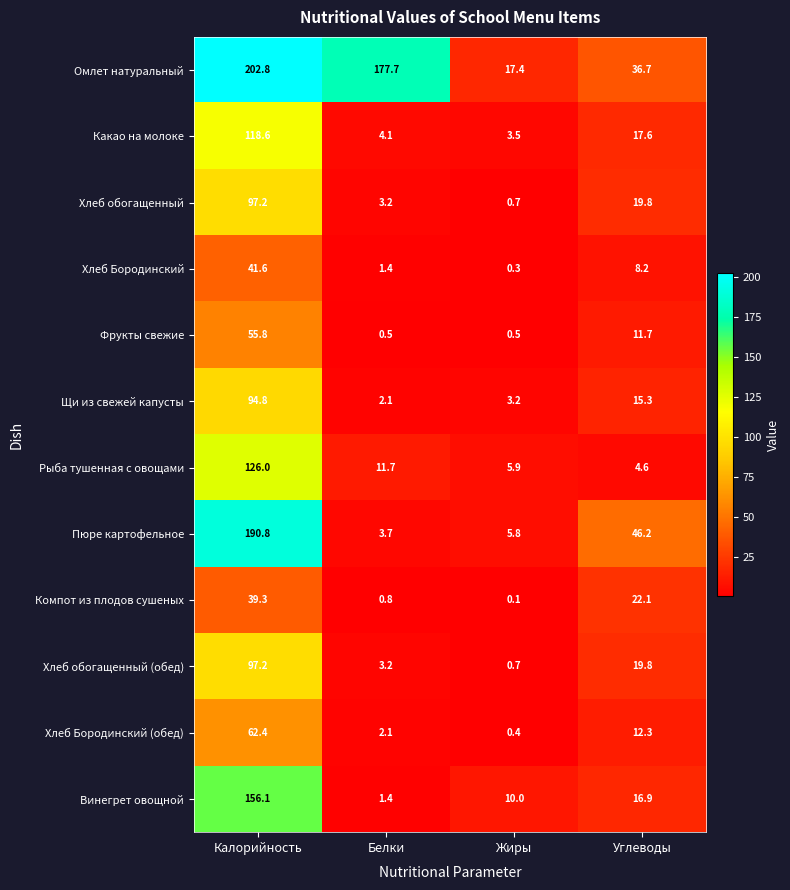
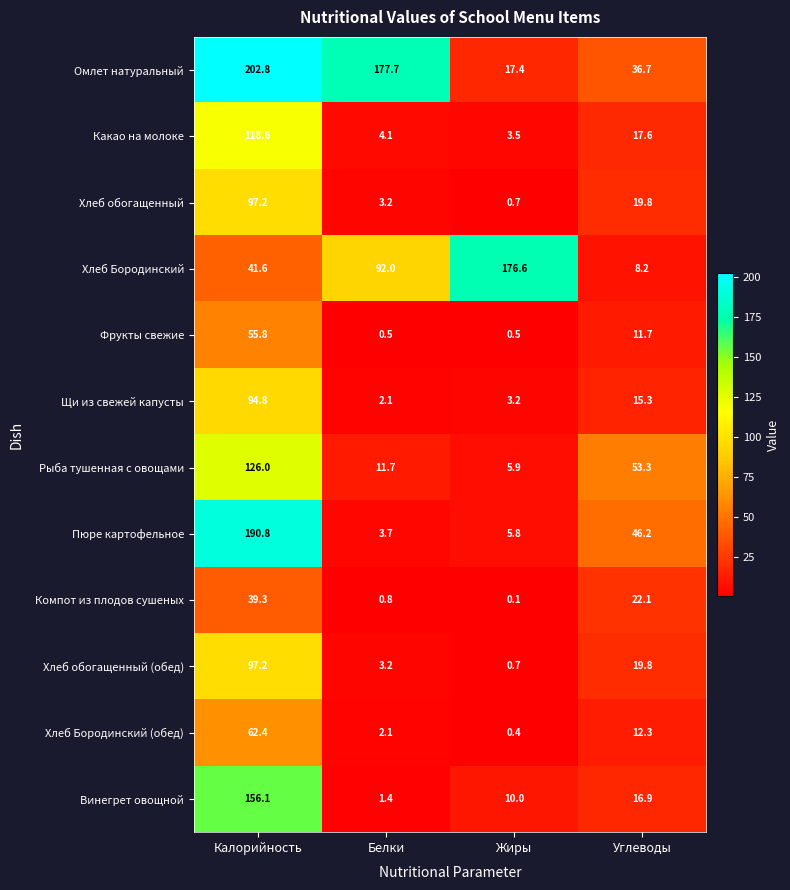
  {
    "Омлет натуральный": {
      "Калорийность": 202.8,
      "Белки": 177.7,
      "Жиры": 17.4,
      "Углеводы": 36.7
    },
    "Какао на молоке": {
      "Калорийность": 118.6,
      "Белки": 4.1,
      "Жиры": 3.5,
      "Углеводы": 17.6
    },
    "Хлеб обогащенный": {
      "Калорийность": 97.2,
      "Белки": 3.2,
      "Жиры": 0.7,
      "Углеводы": 19.8
    },
    "Хлеб Бородинский": {
      "Калорийность": 41.6,
-     "Белки": 1.4,
-     "Жиры": 0.3,
+     "Белки": 92.0,
+     "Жиры": 176.6,
      "Углеводы": 8.2
    },
    "Фрукты свежие": {
      "Калорийность": 55.8,
      "Белки": 0.5,
      "Жиры": 0.5,
      "Углеводы": 11.7
    },
    "Щи из свежей капусты": {
      "Калорийность": 94.8,
      "Белки": 2.1,
      "Жиры": 3.2,
      "Углеводы": 15.3
    },
    "Рыба тушенная с овощами": {
      "Калорийность": 126.0,
      "Белки": 11.7,
      "Жиры": 5.9,
-     "Углеводы": 4.6
+     "Углеводы": 53.3
    },
    "Пюре картофельное": {
      "Калорийность": 190.8,
      "Белки": 3.7,
      "Жиры": 5.8,
      "Углеводы": 46.2
    },
    "Компот из плодов сушеных": {
      "Калорийность": 39.3,
      "Белки": 0.8,
      "Жиры": 0.1,
      "Углеводы": 22.1
    },
    "Хлеб обогащенный (обед)": {
      "Калорийность": 97.2,
      "Белки": 3.2,
      "Жиры": 0.7,
      "Углеводы": 19.8
    },
    "Хлеб Бородинский (обед)": {
      "Калорийность": 62.4,
      "Белки": 2.1,
      "Жиры": 0.4,
      "Углеводы": 12.3
    },
    "Винегрет овощной": {
      "Калорийность": 156.1,
      "Белки": 1.4,
      "Жиры": 10.0,
      "Углеводы": 16.9
    }
  }
